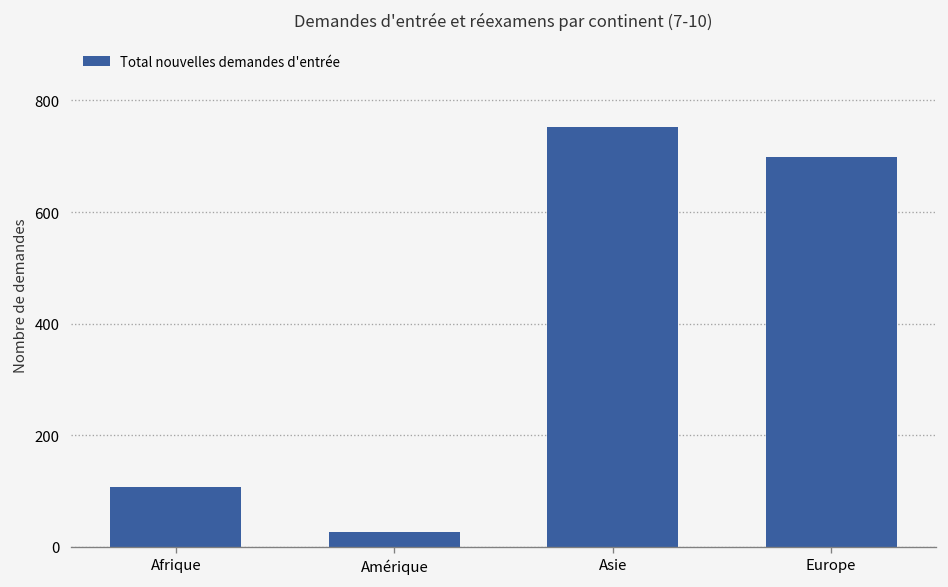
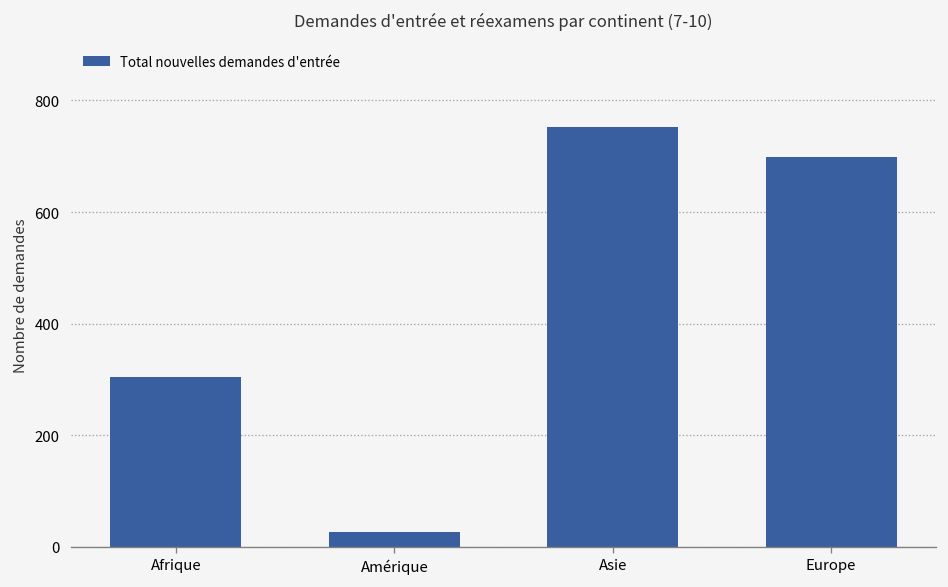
  {
-   "Afrique": 110,
+   "Afrique": 310,
    "Amérique": 30,
    "Asie": 750,
    "Europe": 700
  }
